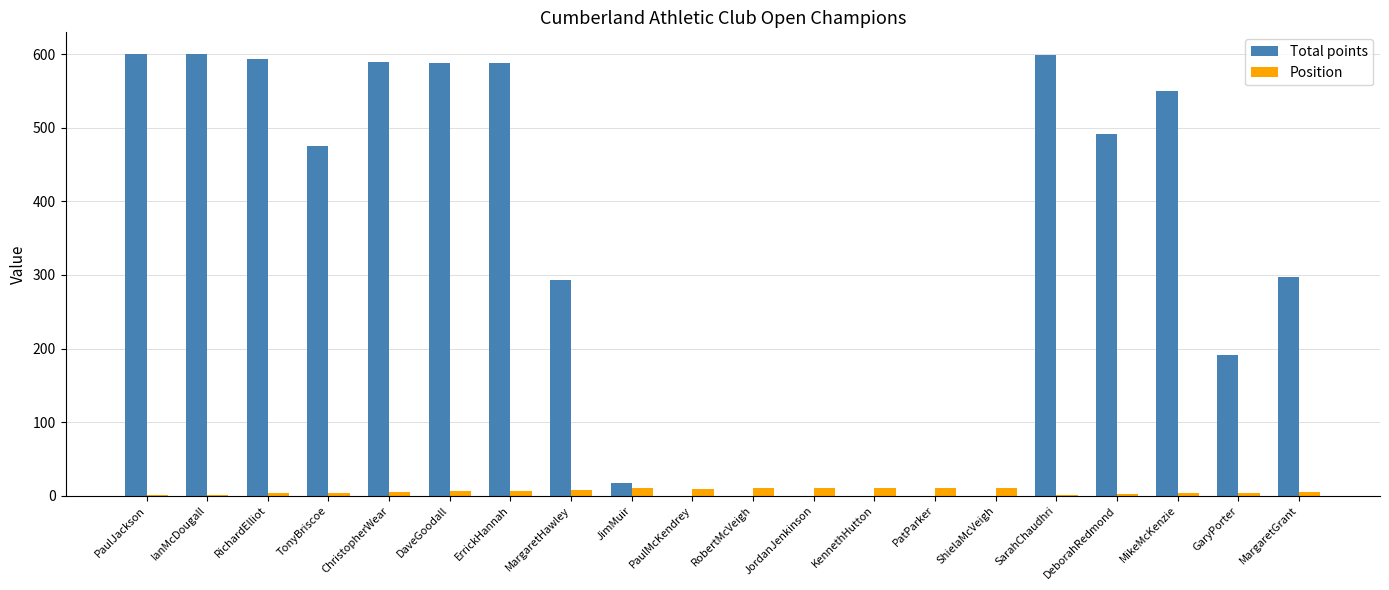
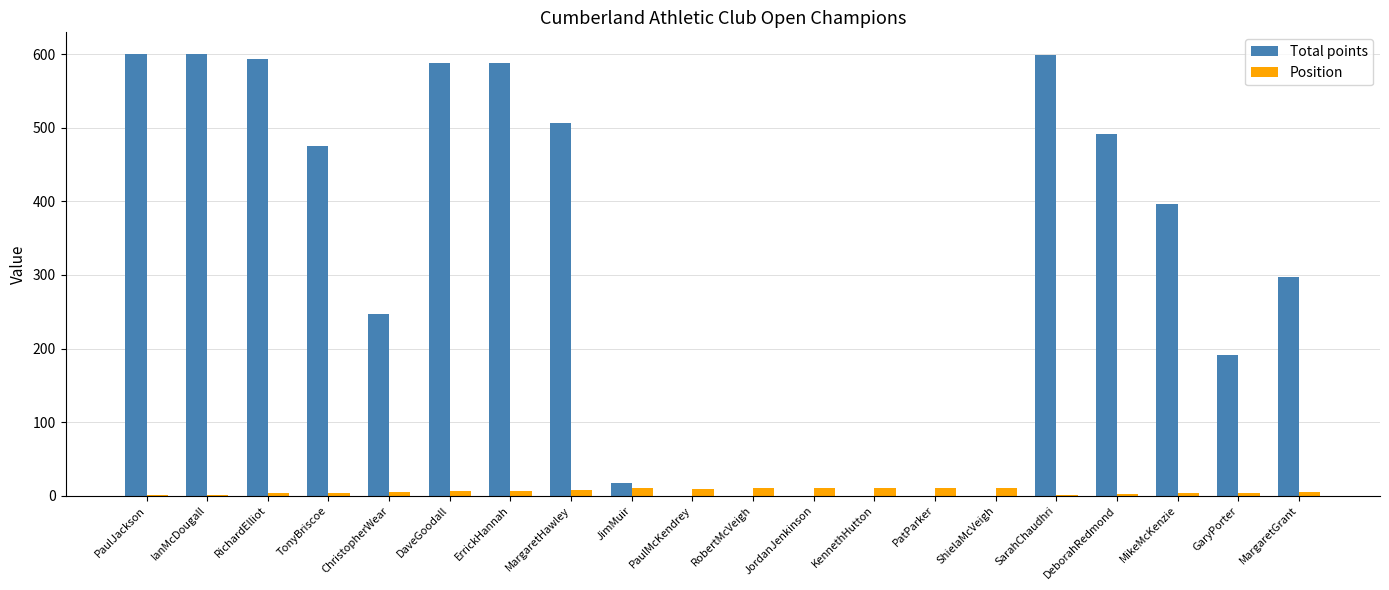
  {
    "Total points": {
      "PaulJackson": 600,
      "IanMcDougall": 600,
      "RichardElliot": 590,
      "TonyBriscoe": 480,
-     "ChristopherWear": 590,
+     "ChristopherWear": 250,
      "DaveGoodall": 590,
      "ErrickHannah": 590,
-     "MargaretHawley": 290,
+     "MargaretHawley": 510,
      "JimMuir": 20,
      "PaulMcKendrey": 0,
      "RobertMcVeigh": 0,
      "JordanJenkinson": 0,
      "KennethHutton": 0,
      "PatParker": 0,
      "ShielaMcVeigh": 0,
      "SarahChaudhri": 600,
      "DeborahRedmond": 490,
-     "MikeMcKenzie": 550,
+     "MikeMcKenzie": 400,
      "GaryPorter": 190,
      "MargaretGrant": 300
    },
    "Position": {
      "TonyBriscoe": 0,
      "ChristopherWear": 10,
      "DaveGoodall": 10,
      "ErrickHannah": 10,
      "MargaretHawley": 10,
      "JimMuir": 10,
      "PaulMcKendrey": 10,
      "RobertMcVeigh": 10,
      "JordanJenkinson": 10,
      "KennethHutton": 10,
      "PatParker": 10,
      "ShielaMcVeigh": 10,
      "GaryPorter": 0,
      "MargaretGrant": 10
    }
  }
